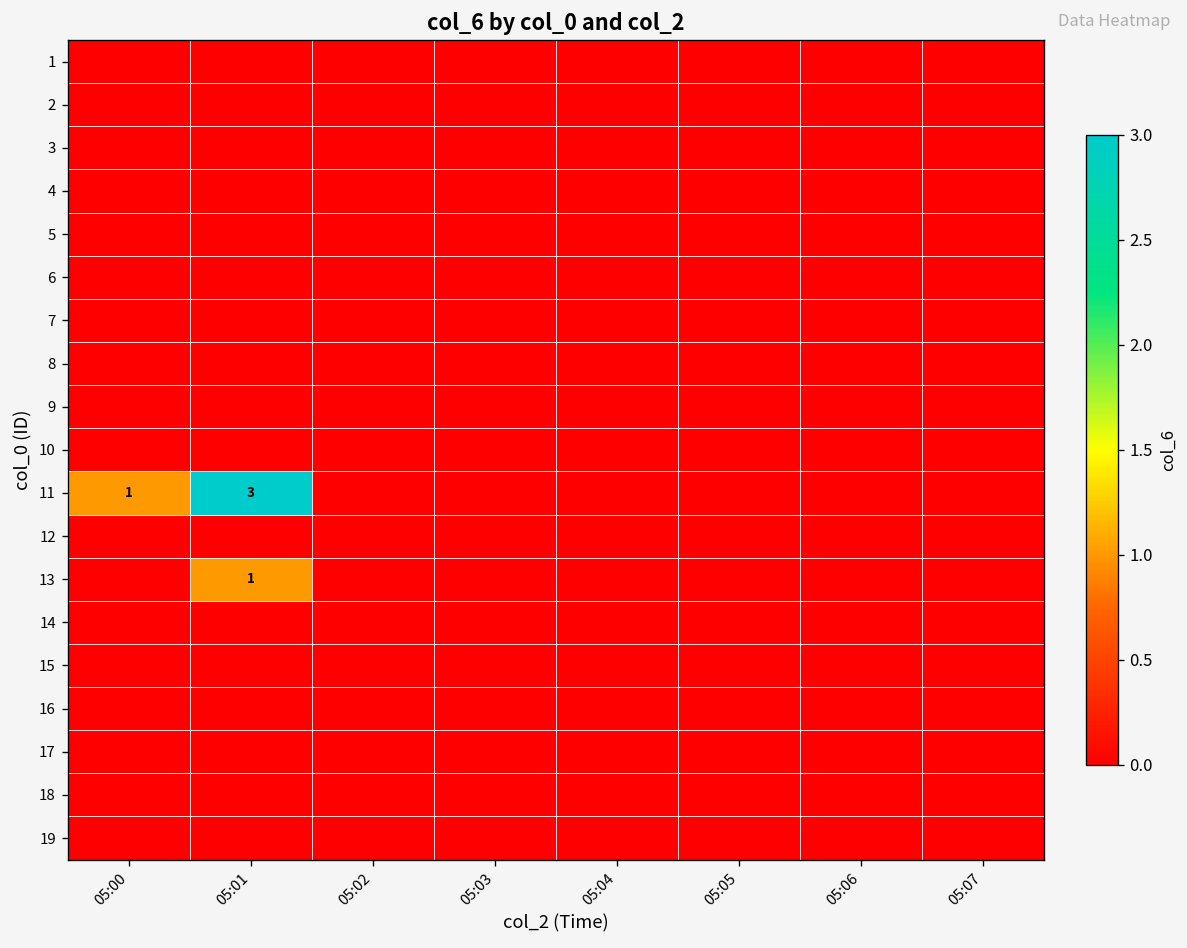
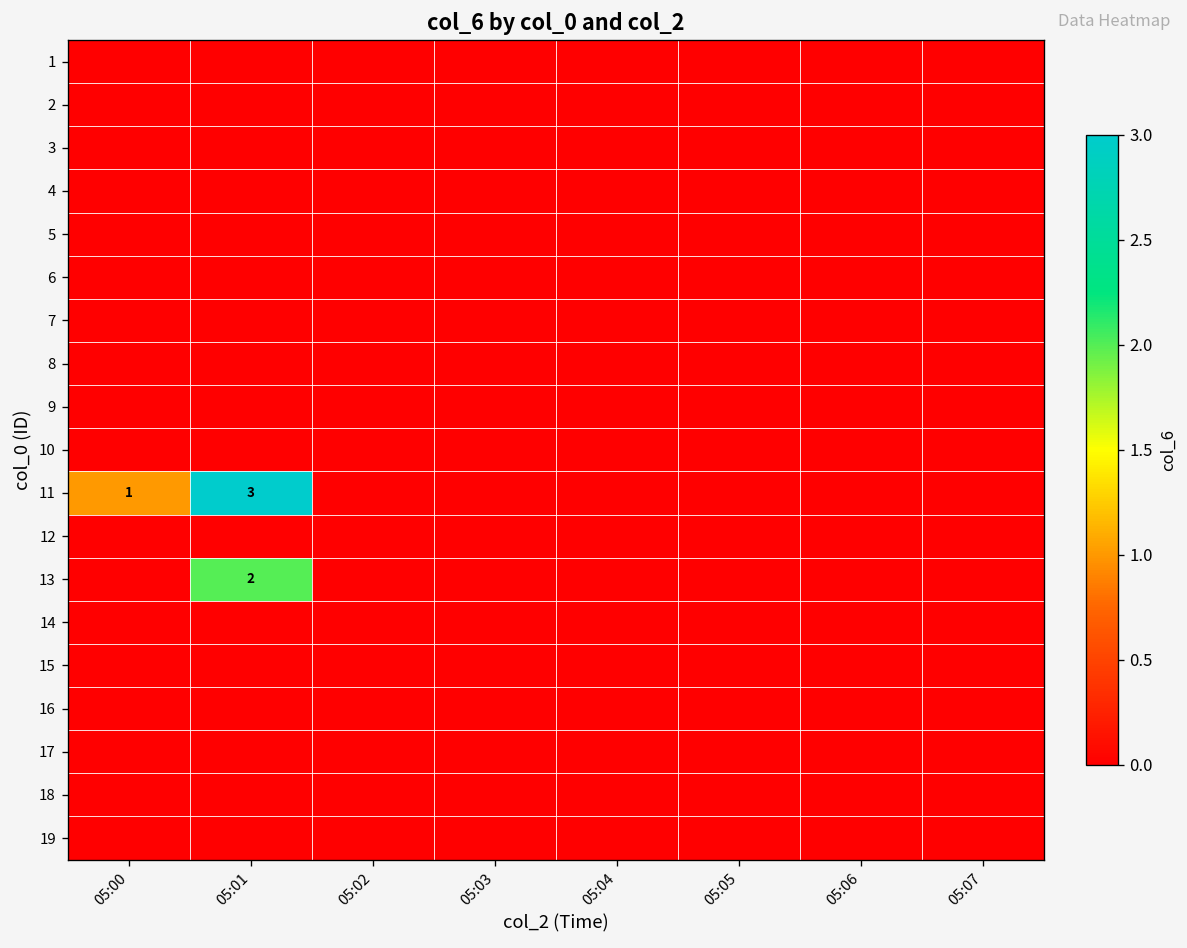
  {
    "11": {
      "05:00": 1,
      "05:01": 3
    },
    "13": {
-     "05:01": 1
+     "05:01": 2
    }
  }
